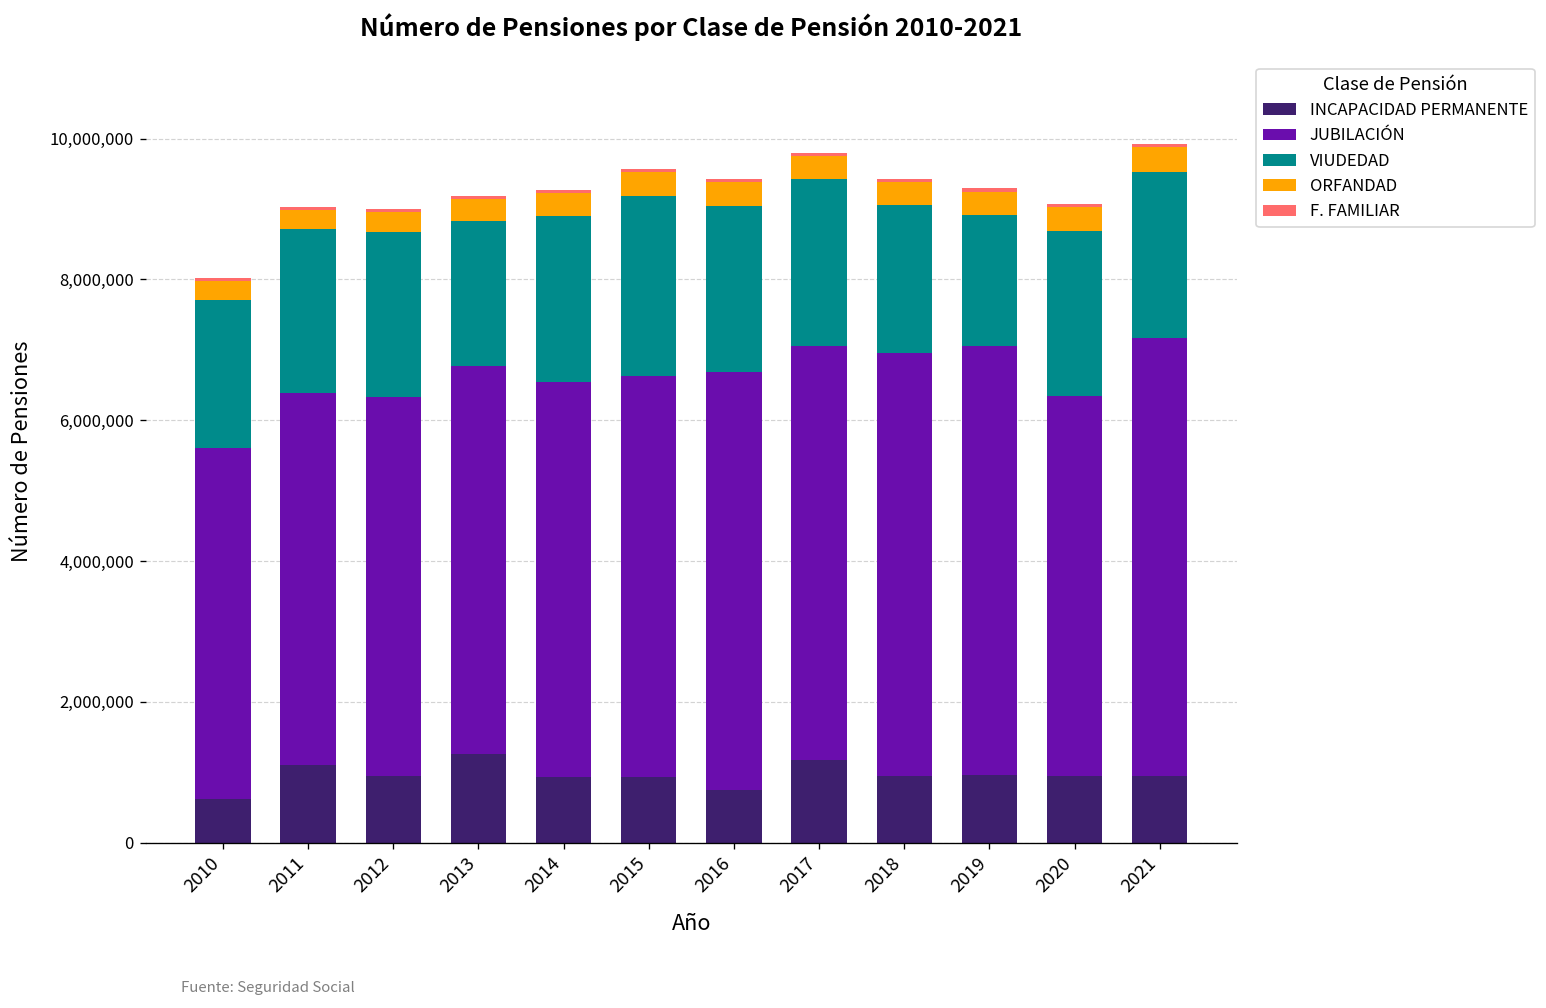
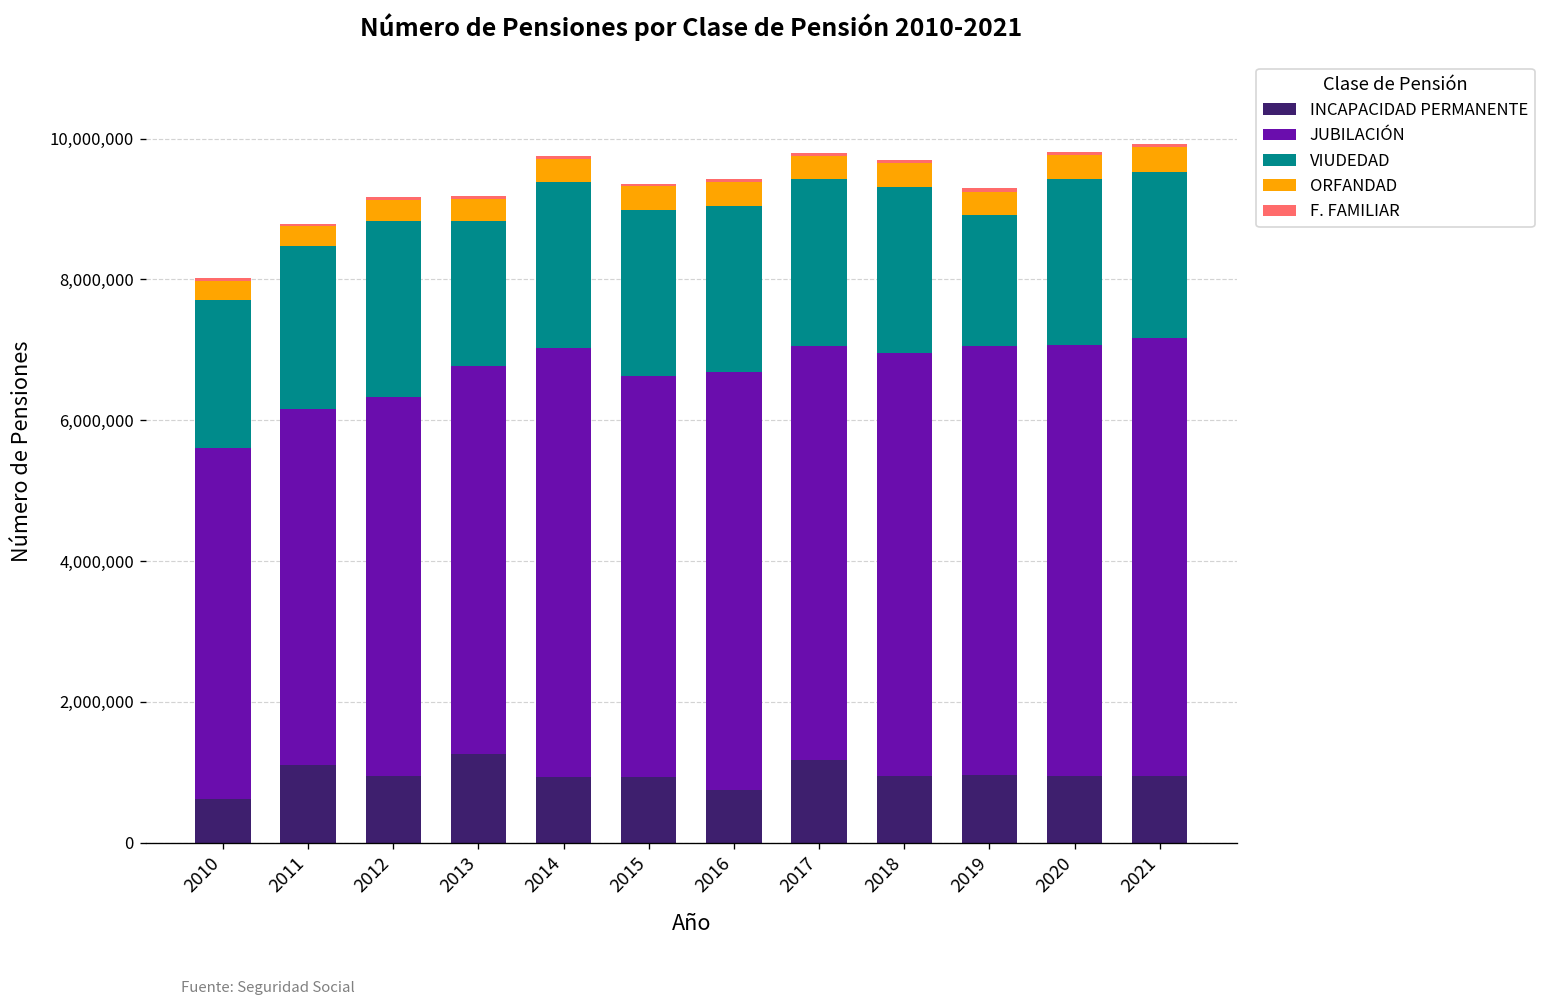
  {
    "INCAPACIDAD PERMANENTE": {
      "2010": "600,000",
      "2011": "1,100,000",
      "2012": "900,000",
      "2013": "1,300,000",
      "2014": "900,000",
      "2015": "900,000",
      "2016": "700,000",
      "2017": "1,200,000",
      "2018": "1,000,000",
      "2019": "1,000,000",
      "2020": "900,000",
      "2021": "1,000,000"
    },
    "JUBILACIÓN": {
      "2010": "5,000,000",
-     "2011": "5,300,000",
+     "2011": "5,100,000",
      "2012": "5,400,000",
      "2013": "5,500,000",
-     "2014": "5,600,000",
+     "2014": "6,100,000",
      "2015": "5,700,000",
      "2016": "5,900,000",
      "2017": "5,900,000",
      "2018": "6,000,000",
      "2019": "6,100,000",
-     "2020": "5,400,000",
+     "2020": "6,100,000",
      "2021": "6,200,000"
    },
    "VIUDEDAD": {
      "2010": "2,100,000",
      "2011": "2,300,000",
-     "2012": "2,300,000",
+     "2012": "2,500,000",
      "2013": "2,100,000",
      "2014": "2,400,000",
-     "2015": "2,600,000",
+     "2015": "2,400,000",
      "2016": "2,400,000",
      "2017": "2,400,000",
-     "2018": "2,100,000",
+     "2018": "2,400,000",
      "2019": "1,900,000",
      "2020": "2,400,000",
      "2021": "2,400,000"
    },
    "ORFANDAD": {
      "2010": "300,000",
      "2011": "300,000",
      "2012": "300,000",
      "2013": "300,000",
      "2014": "300,000",
      "2015": "300,000",
      "2016": "300,000",
      "2017": "300,000",
      "2018": "300,000",
      "2019": "300,000",
      "2020": "300,000",
      "2021": "300,000"
    },
    "F. FAMILIAR": {
      "2019": "0",
      "2020": "0",
      "2021": "0"
    }
  }
